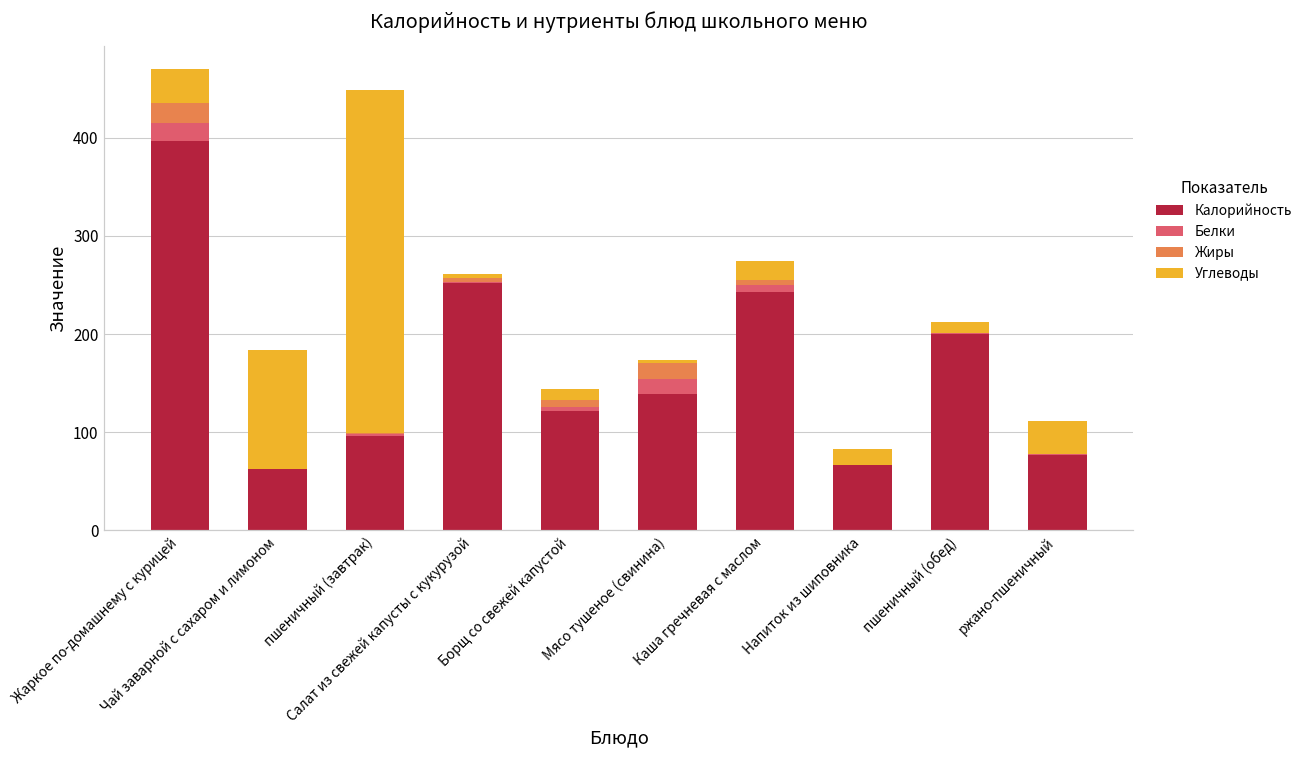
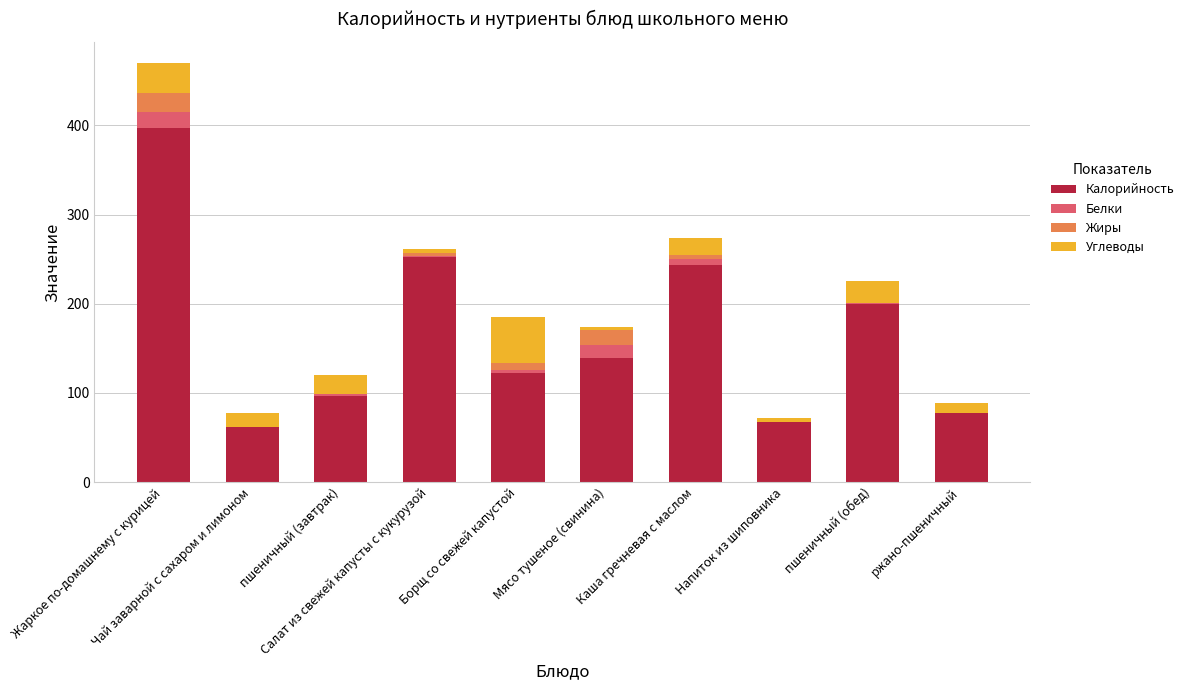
  {
    "Калорийность": {
      "Жаркое по-домашнему с курицей": 400,
      "Чай заварной с сахаром и лимоном": 60,
      "пшеничный (завтрак)": 100,
      "Салат из свежей капусты с кукурузой": 250,
      "Борщ со свежей капустой": 120,
      "Мясо тушеное (свинина)": 140,
      "Каша гречневая с маслом": 240,
      "Напиток из шиповника": 70,
      "пшеничный (обед)": 200,
      "ржано-пшеничный": 80
    },
    "Углеводы": {
      "Жаркое по-домашнему с курицей": 30,
-     "Чай заварной с сахаром и лимоном": 120,
-     "пшеничный (завтрак)": 350,
+     "Чай заварной с сахаром и лимоном": 20,
+     "пшеничный (завтрак)": 20,
      "Салат из свежей капусты с кукурузой": 0,
-     "Борщ со свежей капустой": 10,
+     "Борщ со свежей капустой": 50,
      "Мясо тушеное (свинина)": 0,
      "Каша гречневая с маслом": 20,
-     "Напиток из шиповника": 20,
-     "пшеничный (обед)": 10,
-     "ржано-пшеничный": 30
+     "Напиток из шиповника": 10,
+     "пшеничный (обед)": 30,
+     "ржано-пшеничный": 10
    }
  }
